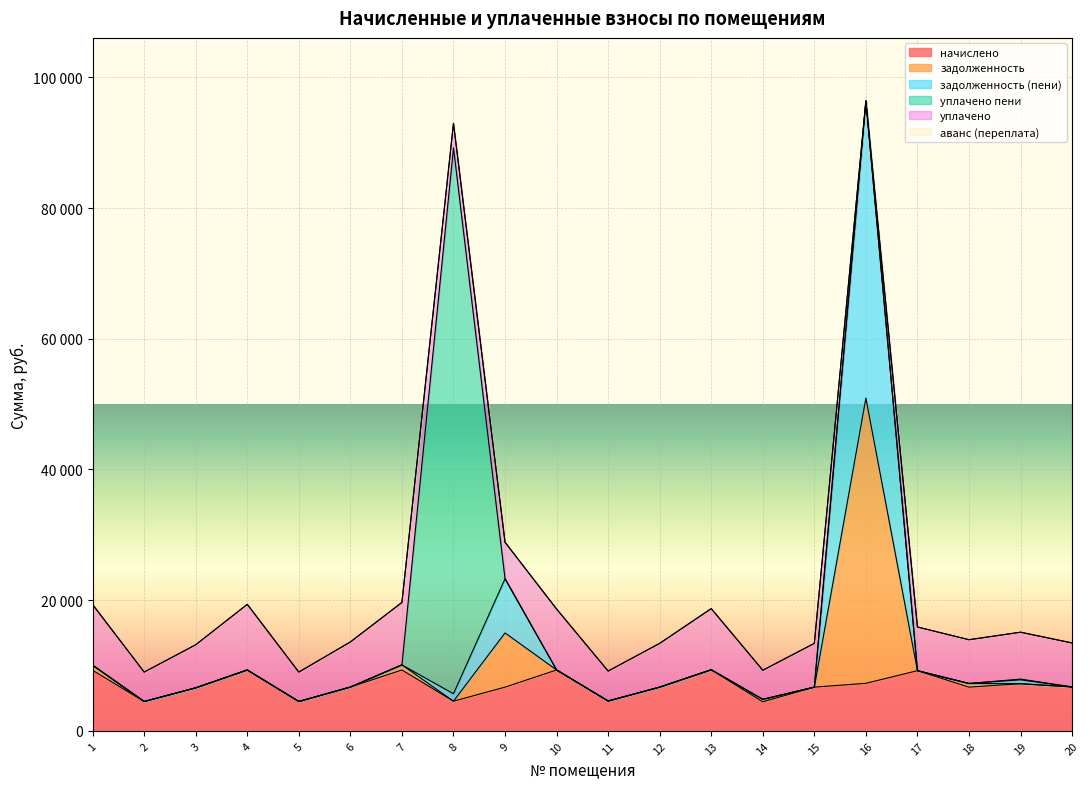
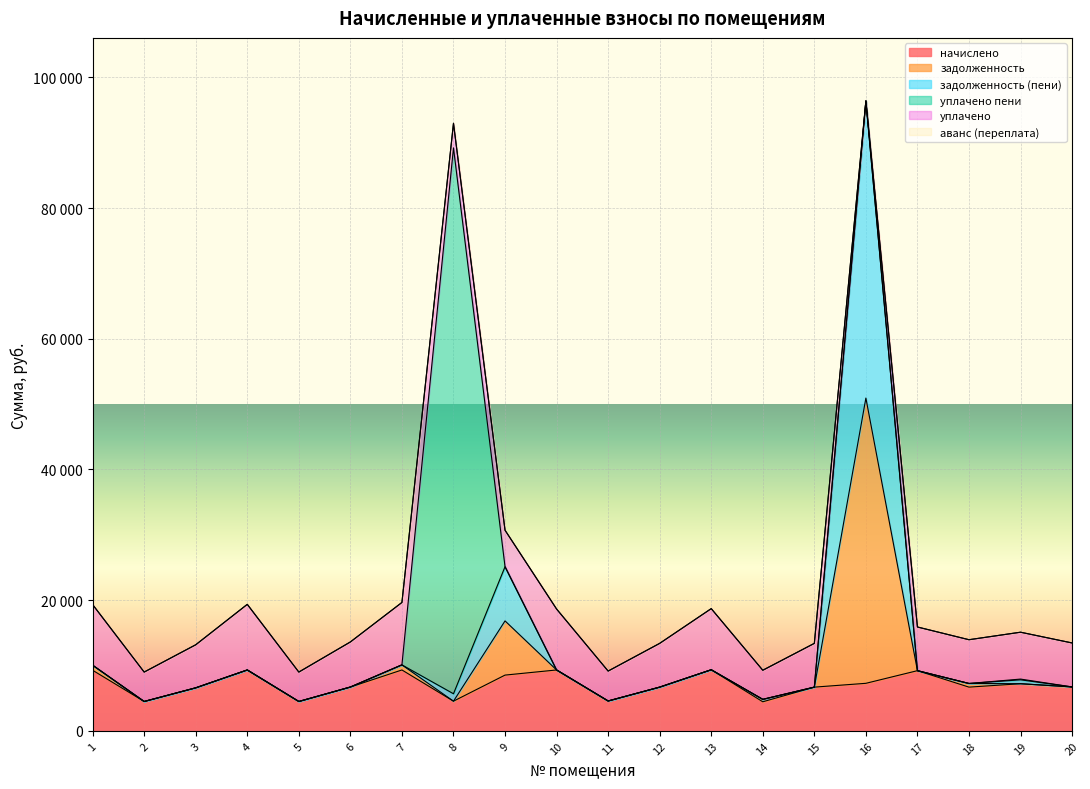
  {
    "начислено": {
      "1": 9000,
      "7": 9000,
-     "9": 7000,
+     "9": 9000,
      "16": 7000,
      "18": 7000
    },
    "задолженность": {
      "9": 8000,
      "16": 44000
    },
    "задолженность (пени)": {
      "8": 1000
    },
    "уплачено пени": {
      "8": 84000
    }
  }
